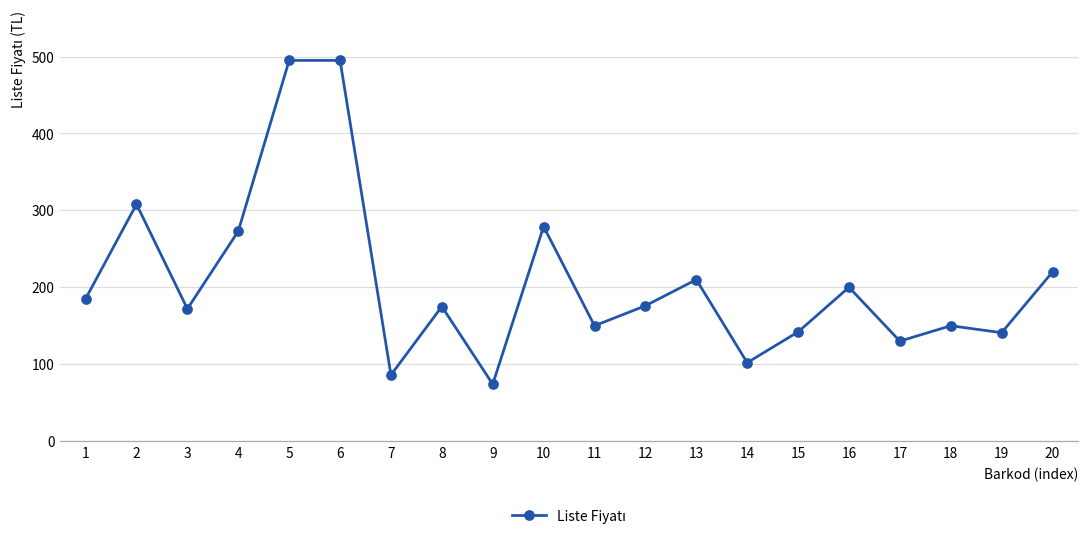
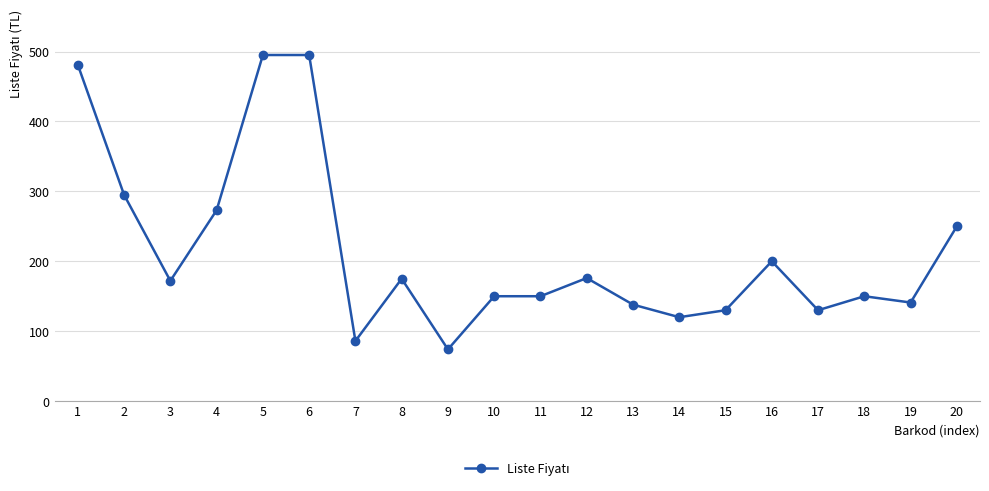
  {
-   "1": 190,
-   "2": 310,
+   "1": 480,
+   "2": 300,
    "3": 170,
    "4": 270,
    "5": 500,
    "6": 500,
    "7": 90,
    "8": 180,
    "9": 70,
-   "10": 280,
+   "10": 150,
    "11": 150,
    "12": 180,
-   "13": 210,
-   "14": 100,
-   "15": 140,
+   "13": 140,
+   "14": 120,
+   "15": 130,
    "16": 200,
    "17": 130,
    "18": 150,
    "19": 140,
-   "20": 220
+   "20": 250
  }
